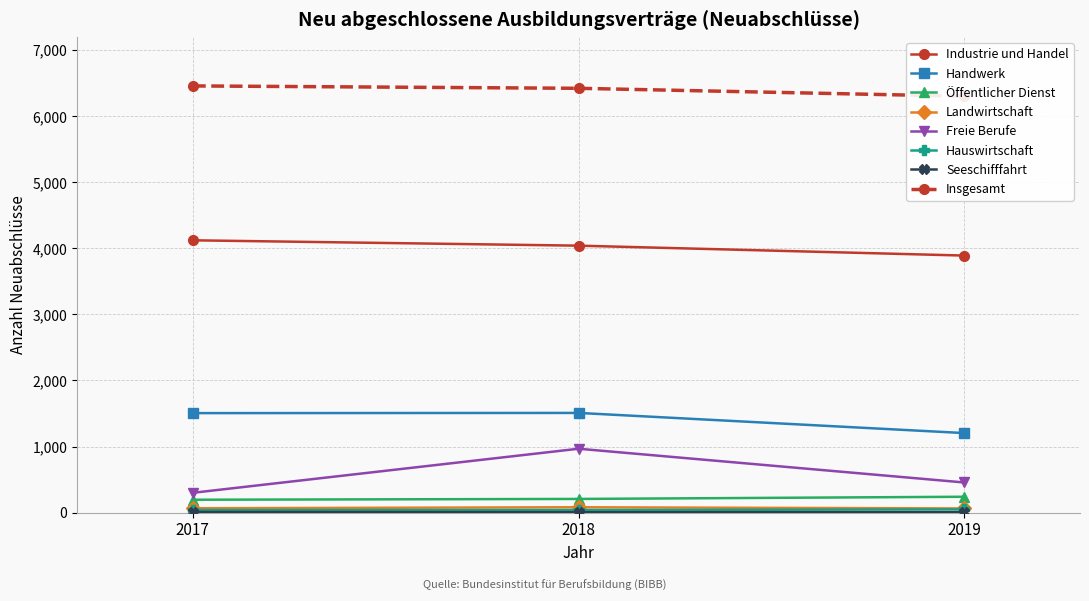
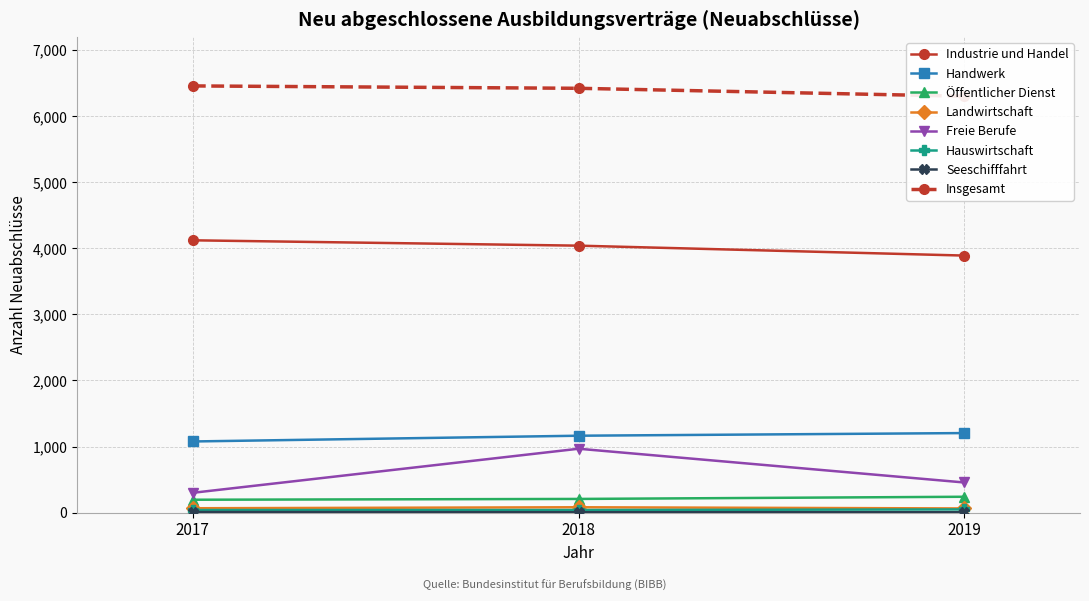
  {
    "Handwerk": {
-     "2017": "1,500",
-     "2018": "1,500",
+     "2017": "1,100",
+     "2018": "1,200",
      "2019": "1,200"
    },
    "Landwirtschaft": {
      "2018": "100"
    },
    "Freie Berufe": {
      "2017": "300",
      "2018": "1,000",
      "2019": "500"
    },
    "Seeschifffahrt": {
      "2019": "0"
    }
  }
